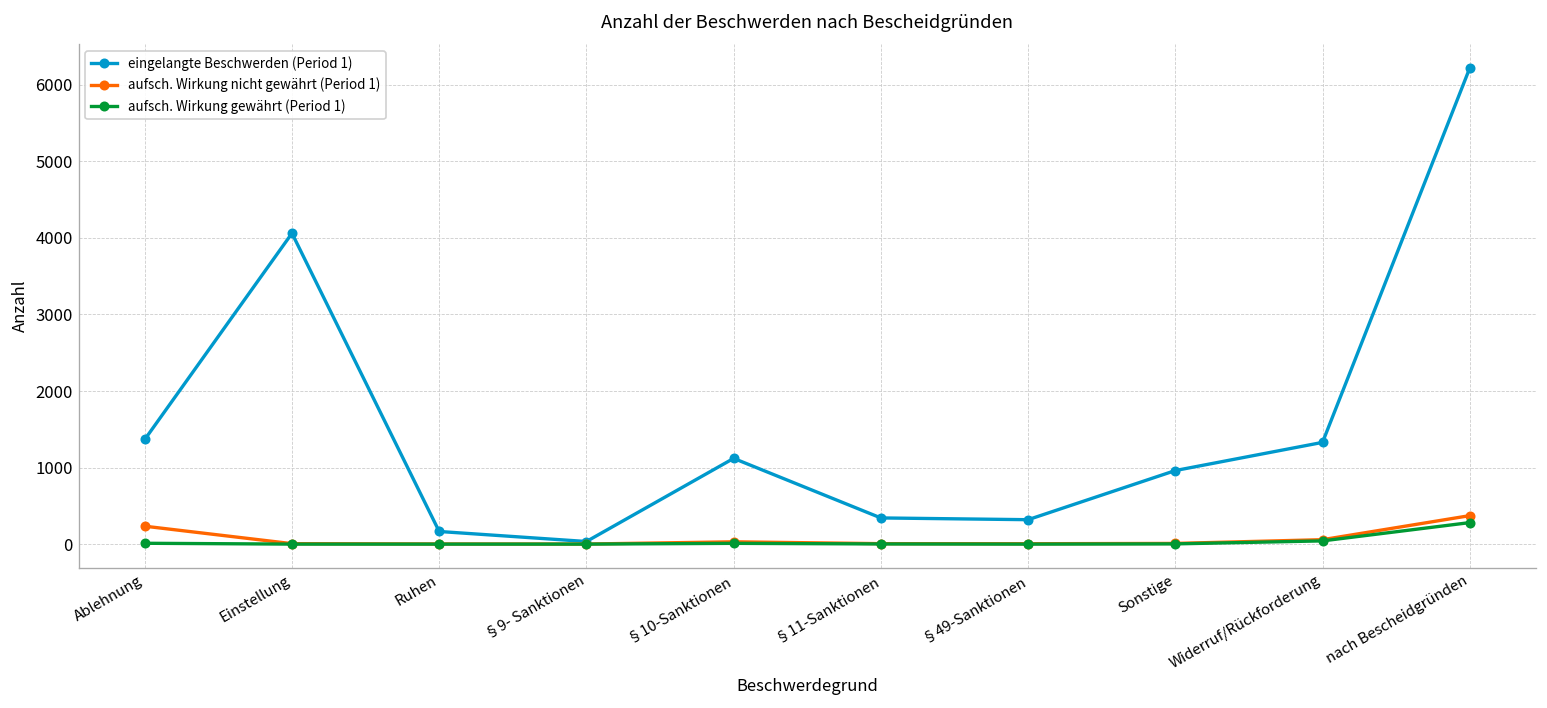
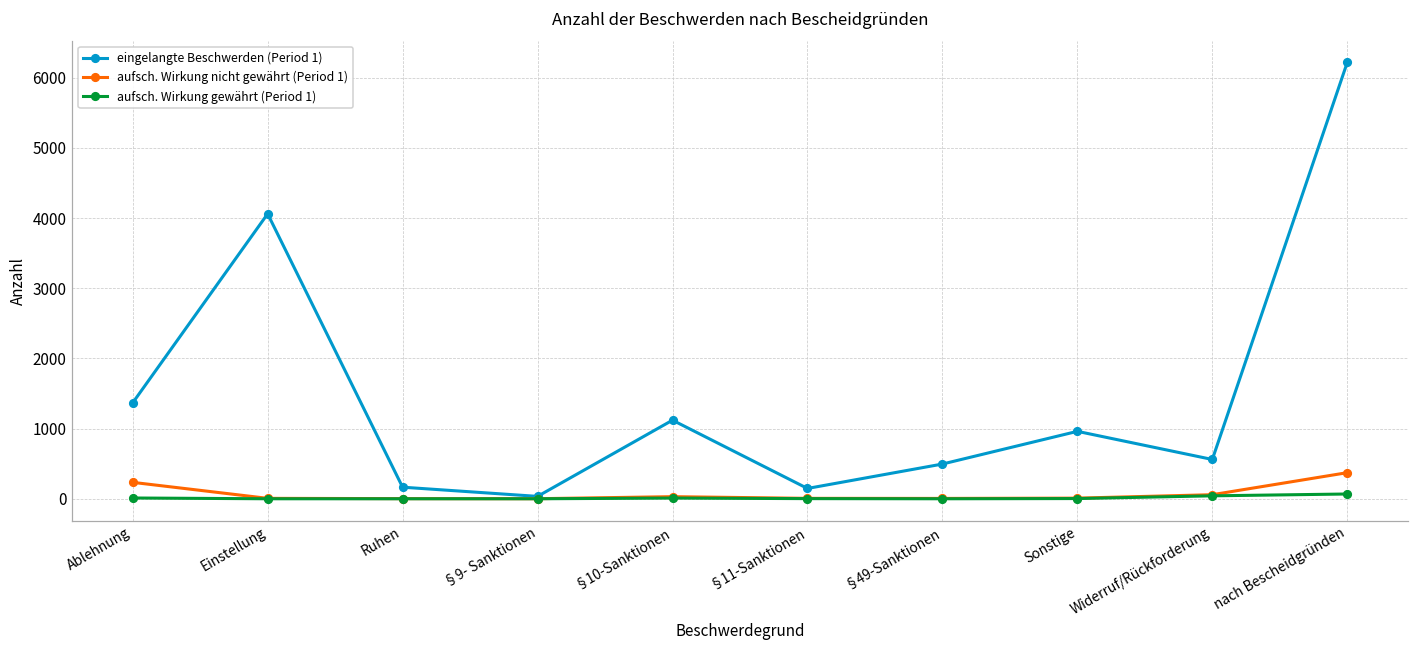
  {
    "eingelangte Beschwerden (Period 1)": {
      "Ablehnung": 1400,
      "Einstellung": 4100,
      "Ruhen": 200,
      "§10-Sanktionen": 1100,
-     "§11-Sanktionen": 300,
-     "§49-Sanktionen": 300,
+     "§11-Sanktionen": 100,
+     "§49-Sanktionen": 500,
      "Sonstige": 1000,
-     "Widerruf/Rückforderung": 1300,
+     "Widerruf/Rückforderung": 600,
      "nach Bescheidgründen": 6200
    },
    "aufsch. Wirkung nicht gewährt (Period 1)": {
      "Ablehnung": 200,
      "nach Bescheidgründen": 400
    },
    "aufsch. Wirkung gewährt (Period 1)": {
      "Ablehnung": 0,
-     "nach Bescheidgründen": 300
+     "nach Bescheidgründen": 100
    }
  }
